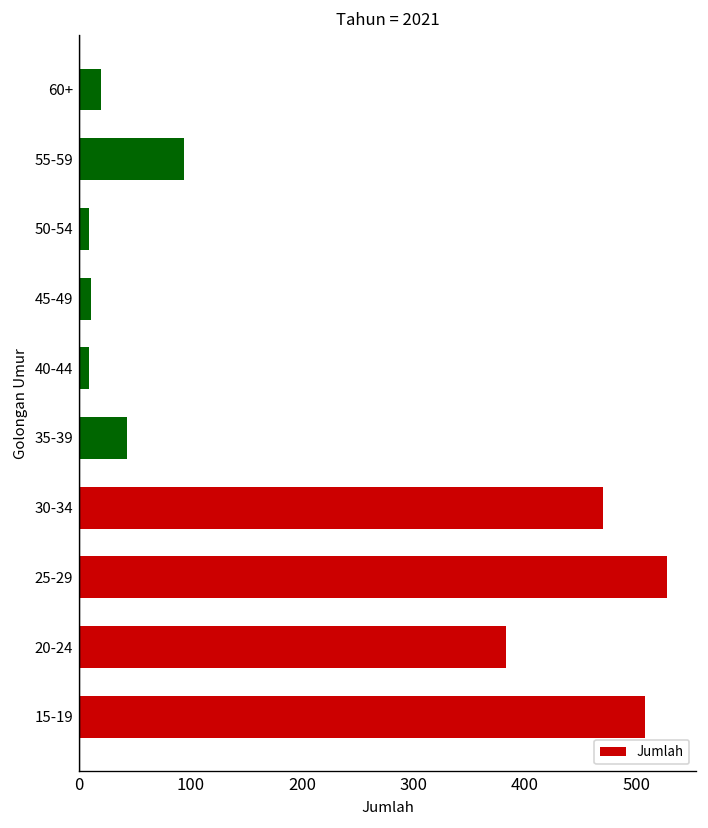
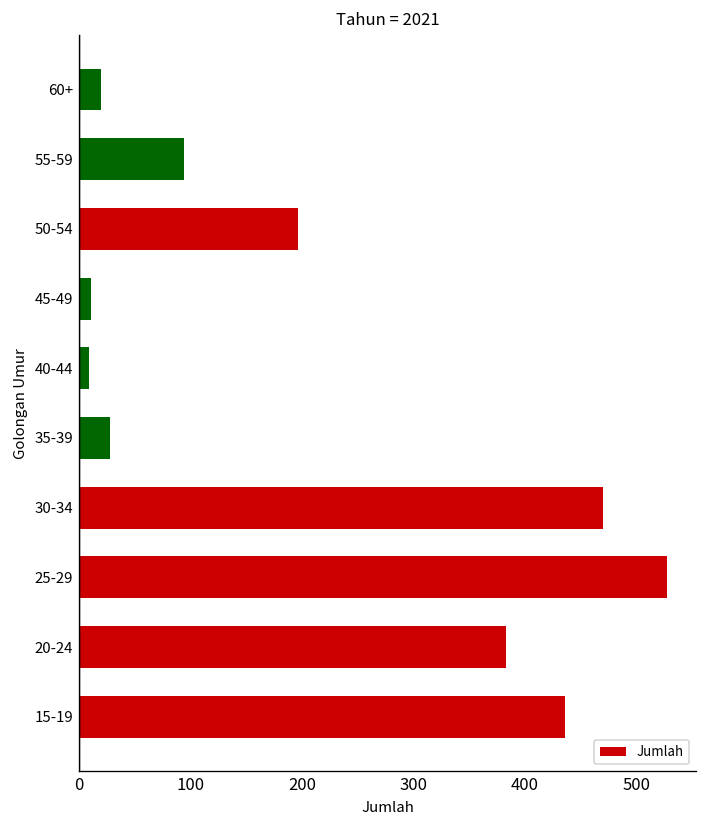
  {
    "60+": 20,
    "55-59": 90,
-   "50-54": 10,
+   "50-54": 200,
    "45-49": 10,
    "40-44": 10,
-   "35-39": 40,
+   "35-39": 30,
    "30-34": 470,
    "25-29": 530,
    "20-24": 380,
-   "15-19": 510
+   "15-19": 440
  }
